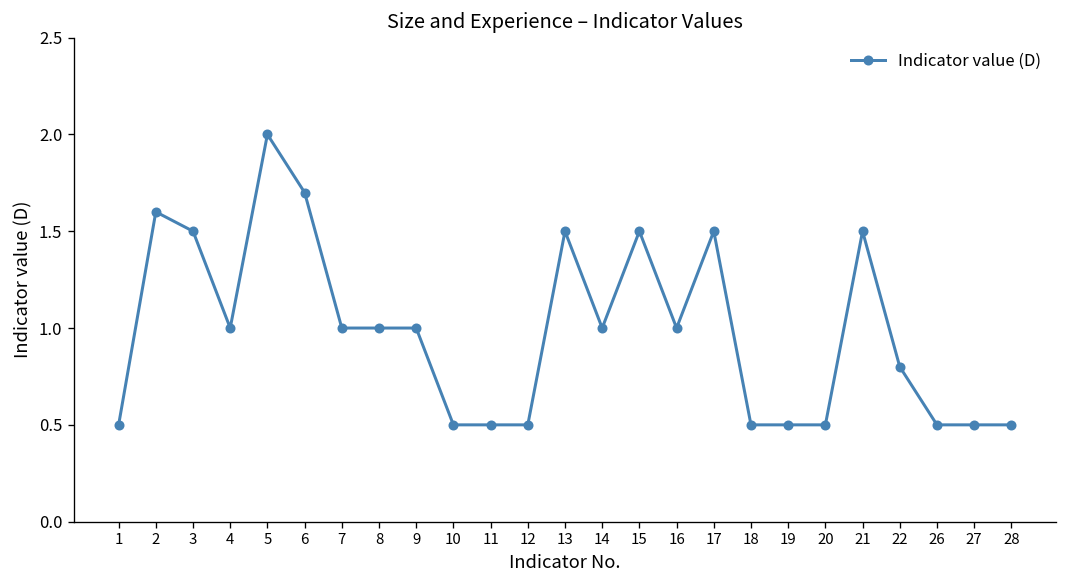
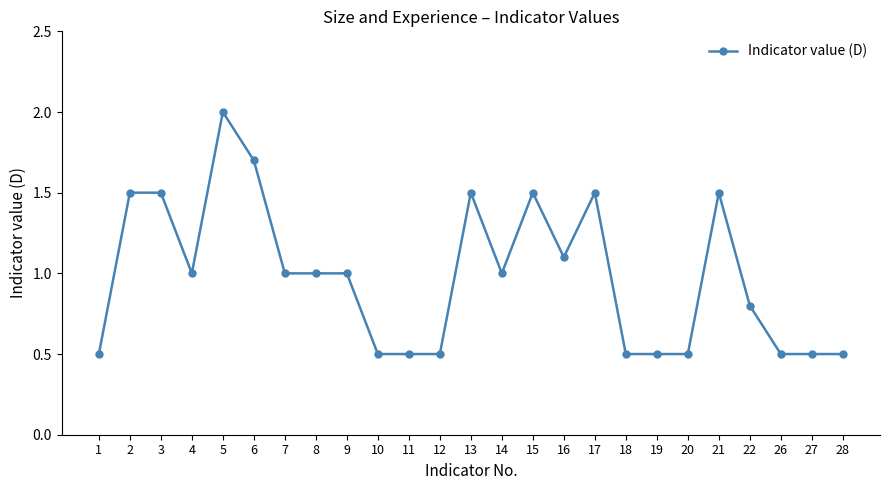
  {
    "1": 0.5,
-   "2": 1.6,
+   "2": 1.5,
    "3": 1.5,
    "4": 1.0,
    "5": 2.0,
    "6": 1.7,
    "7": 1.0,
    "8": 1.0,
    "9": 1.0,
    "10": 0.5,
    "11": 0.5,
    "12": 0.5,
    "13": 1.5,
    "14": 1.0,
    "15": 1.5,
-   "16": 1.0,
+   "16": 1.1,
    "17": 1.5,
    "18": 0.5,
    "19": 0.5,
    "20": 0.5,
    "21": 1.5,
    "22": 0.8,
    "26": 0.5,
    "27": 0.5,
    "28": 0.5
  }
